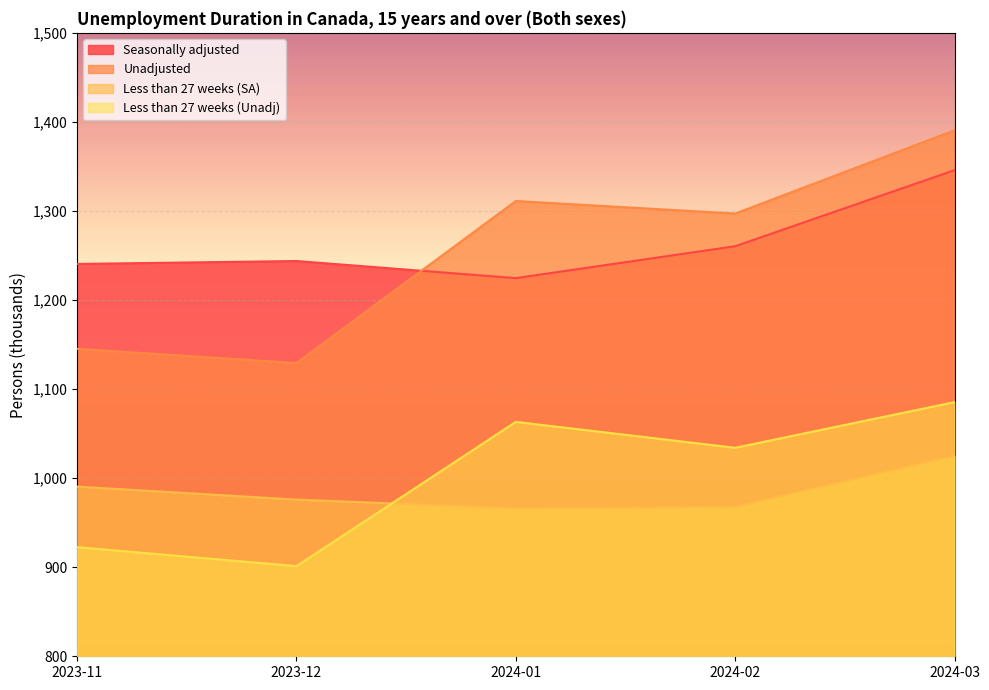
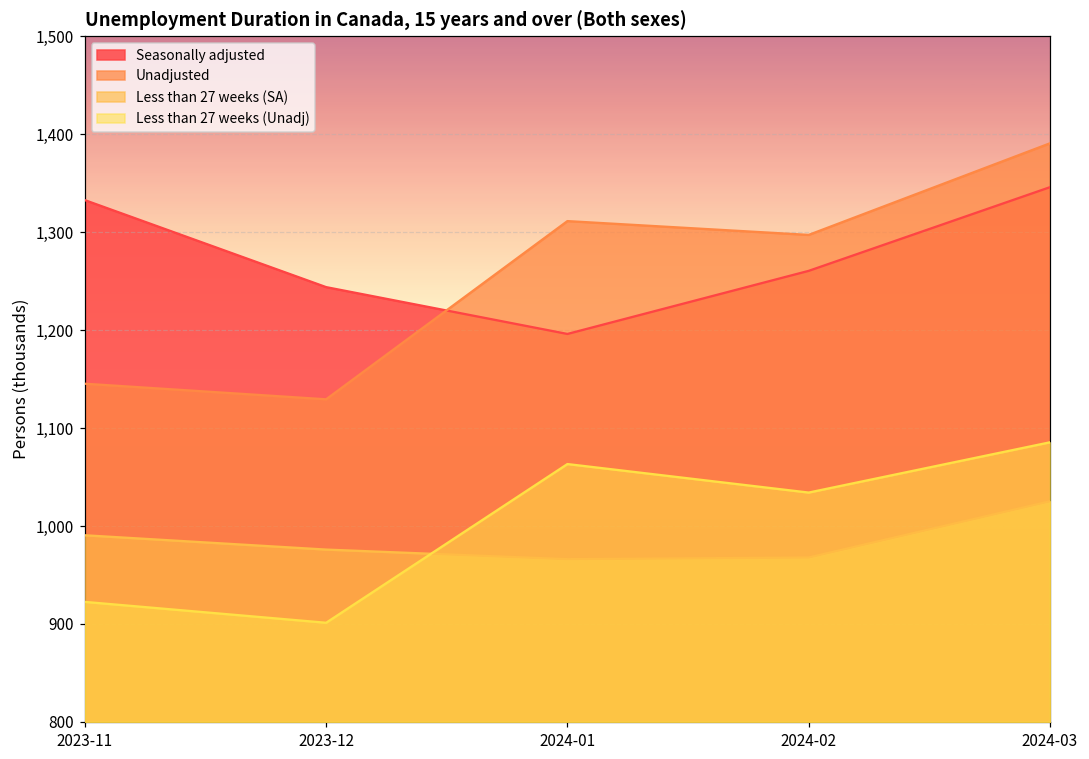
  {
    "Seasonally adjusted": {
-     "2023-11": "1,240",
+     "2023-11": "1,330",
      "2023-12": "1,240",
-     "2024-01": "1,220",
+     "2024-01": "1,200",
      "2024-02": "1,260",
      "2024-03": "1,350"
    }
  }
